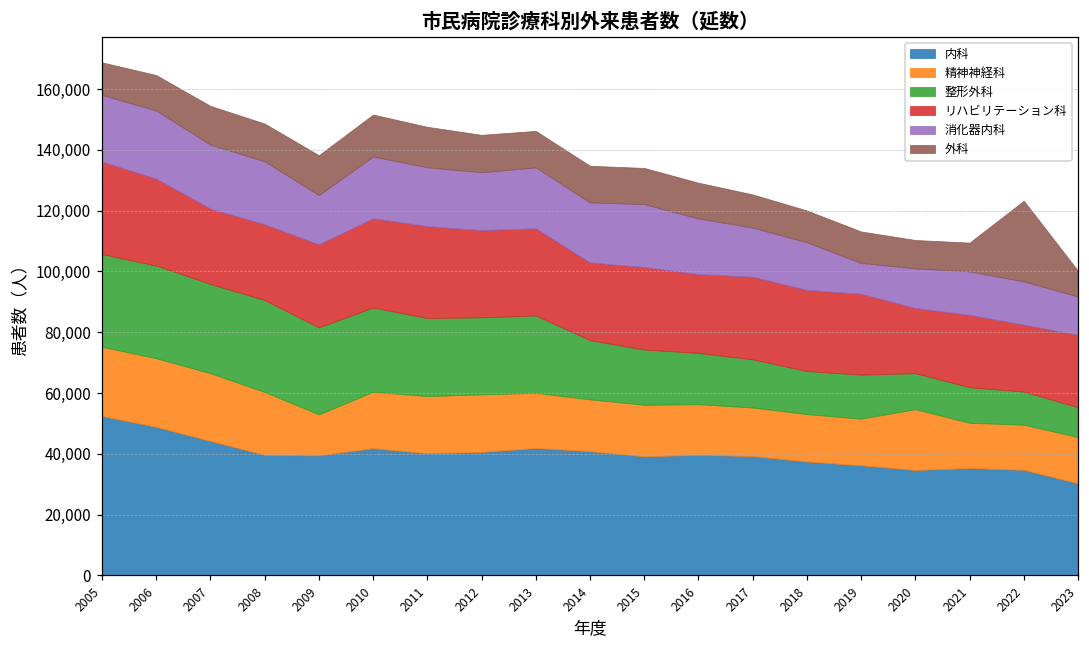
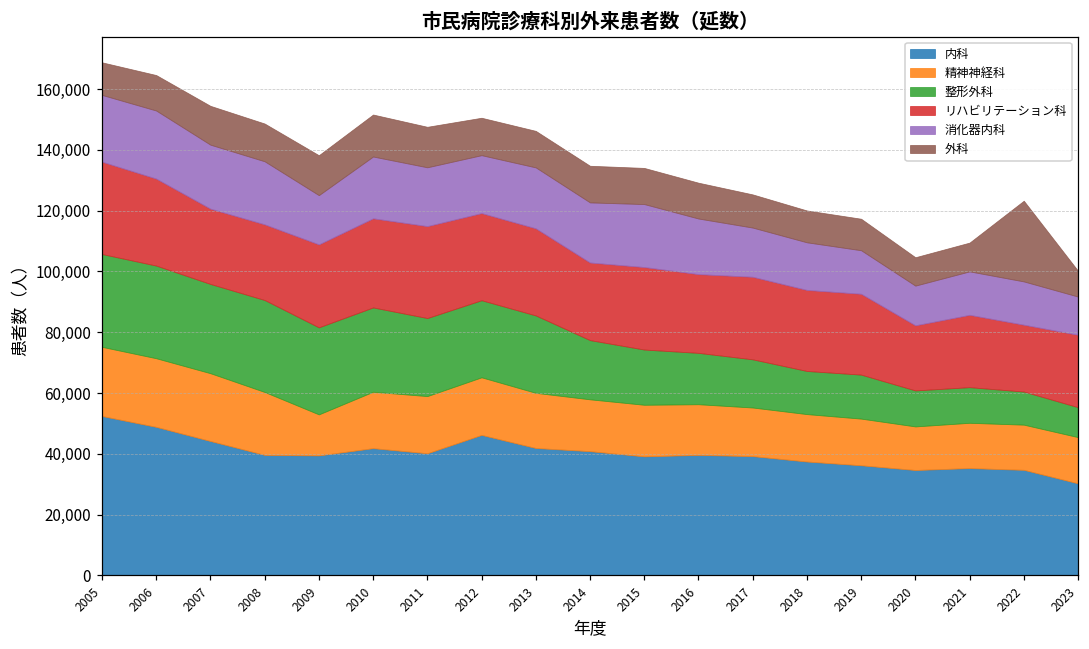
  {
    "内科": {
      "2005": "52,000",
      "2006": "49,000",
      "2007": "44,000",
      "2008": "40,000",
      "2009": "39,000",
      "2010": "42,000",
      "2011": "40,000",
-     "2012": "41,000",
+     "2012": "46,000",
      "2013": "42,000",
      "2014": "41,000",
      "2015": "39,000",
      "2016": "40,000",
      "2017": "39,000",
      "2018": "37,000",
      "2019": "36,000",
      "2020": "35,000",
      "2021": "35,000",
      "2022": "35,000",
      "2023": "30,000"
    },
    "精神神経科": {
      "2005": "23,000",
      "2006": "23,000",
      "2007": "22,000",
      "2008": "21,000",
      "2009": "13,000",
      "2010": "19,000",
      "2011": "19,000",
      "2012": "19,000",
      "2013": "18,000",
      "2014": "17,000",
      "2015": "17,000",
      "2016": "17,000",
      "2017": "16,000",
      "2018": "16,000",
      "2019": "15,000",
-     "2020": "20,000",
+     "2020": "14,000",
      "2021": "15,000",
      "2022": "15,000",
      "2023": "15,000"
    },
    "整形外科": {
      "2005": "31,000",
      "2006": "30,000",
      "2007": "29,000",
      "2008": "30,000",
      "2009": "29,000",
      "2010": "28,000",
      "2011": "26,000",
      "2012": "25,000",
      "2013": "25,000",
      "2014": "19,000",
      "2015": "18,000",
      "2016": "17,000",
      "2017": "16,000",
      "2018": "14,000",
      "2019": "14,000",
      "2020": "12,000",
      "2021": "12,000",
      "2022": "11,000",
      "2023": "10,000"
    },
    "リハビリテーション科": {
      "2005": "30,000",
      "2006": "29,000",
      "2007": "25,000",
      "2008": "25,000",
      "2009": "27,000",
      "2010": "29,000",
      "2011": "30,000",
      "2012": "29,000",
      "2013": "29,000",
      "2014": "26,000",
      "2015": "27,000",
      "2016": "26,000",
      "2017": "27,000",
      "2018": "27,000",
      "2019": "27,000",
      "2020": "21,000",
      "2021": "24,000",
      "2022": "22,000",
      "2023": "24,000"
    },
    "消化器内科": {
      "2005": "22,000",
      "2006": "22,000",
      "2007": "21,000",
      "2008": "21,000",
      "2009": "16,000",
      "2010": "20,000",
      "2011": "19,000",
      "2012": "19,000",
      "2013": "20,000",
      "2014": "20,000",
      "2015": "21,000",
      "2016": "18,000",
      "2017": "16,000",
      "2018": "16,000",
-     "2019": "10,000",
+     "2019": "14,000",
      "2020": "13,000",
      "2021": "14,000",
      "2022": "14,000",
      "2023": "13,000"
    },
    "外科": {
      "2005": "11,000",
      "2006": "12,000",
      "2007": "13,000",
      "2008": "12,000",
      "2009": "13,000",
      "2010": "14,000",
      "2011": "13,000",
      "2012": "12,000",
      "2013": "12,000",
      "2014": "12,000",
      "2015": "12,000",
      "2016": "12,000",
      "2017": "11,000",
      "2018": "10,000",
      "2019": "10,000",
      "2020": "9,000",
      "2021": "9,000",
      "2022": "27,000",
      "2023": "8,000"
    }
  }
